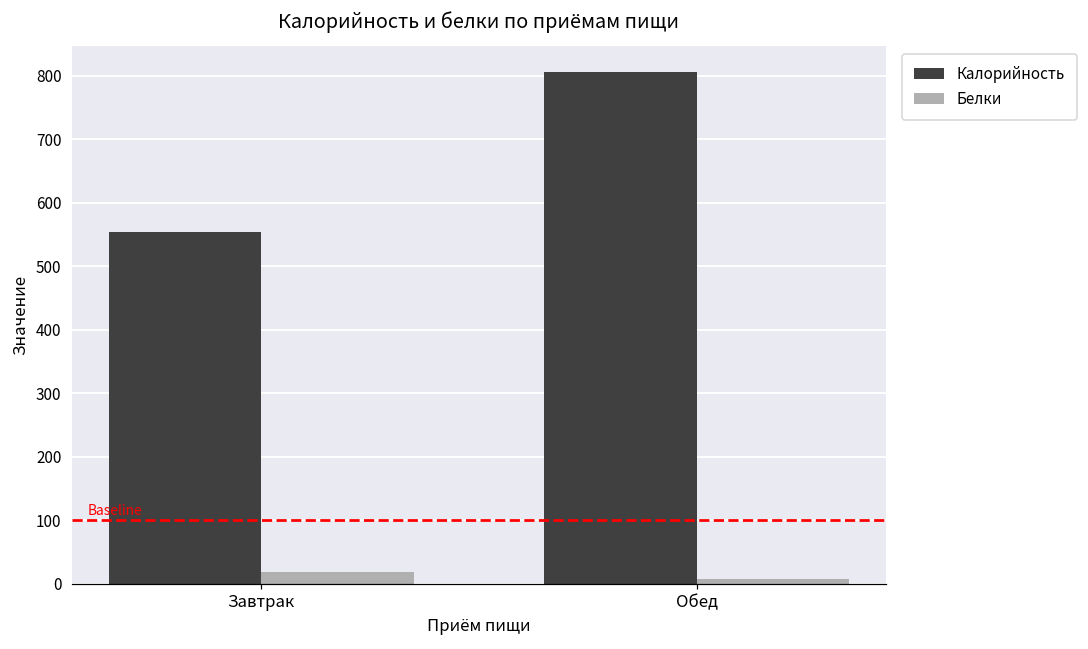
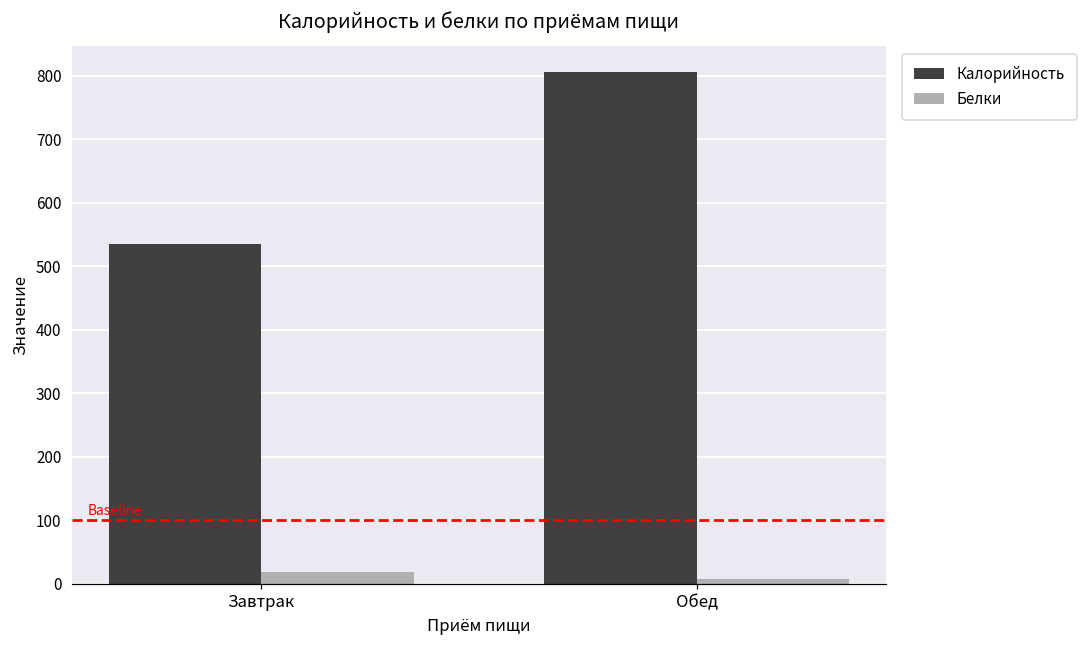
  {
    "Калорийность": {
-     "Завтрак": 550,
+     "Завтрак": 540,
      "Обед": 810
    },
    "Белки": {
      "Завтрак": 20,
      "Обед": 10
    }
  }
